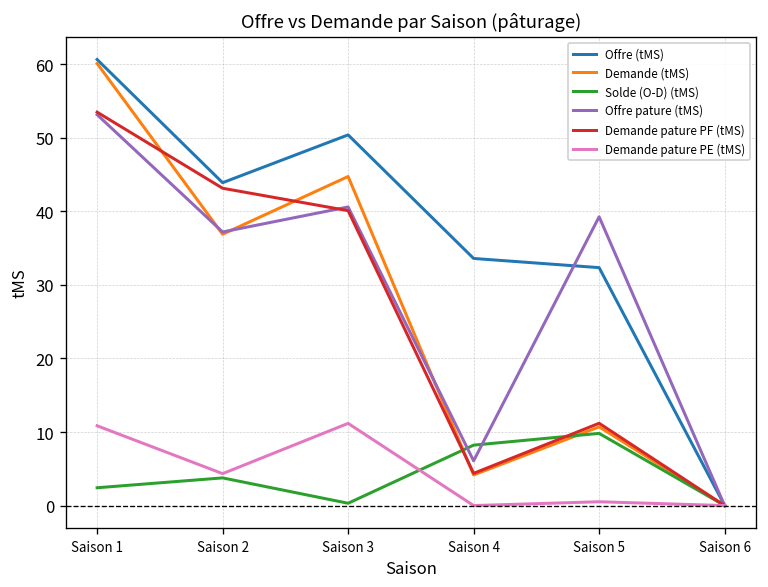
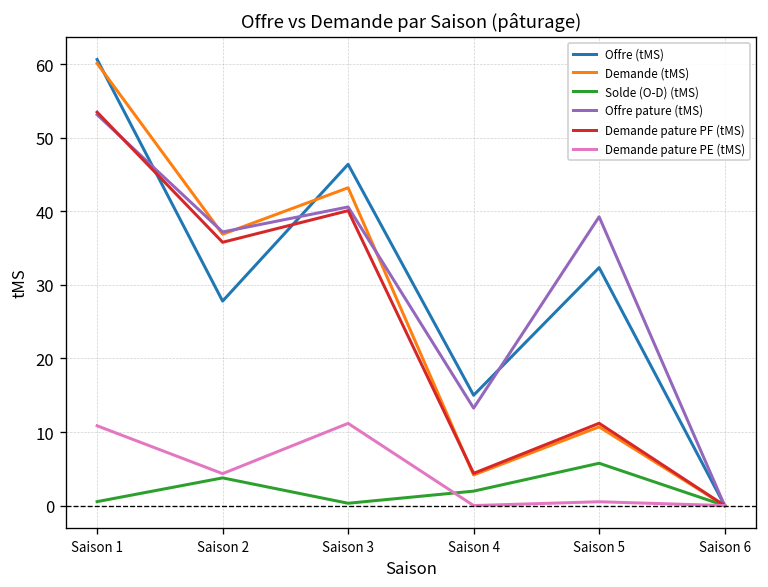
  {
    "Offre (tMS)": {
      "Saison 1": 61,
-     "Saison 2": 44,
-     "Saison 3": 50,
-     "Saison 4": 34,
+     "Saison 2": 28,
+     "Saison 3": 46,
+     "Saison 4": 15,
      "Saison 5": 32
    },
    "Demande (tMS)": {
      "Saison 1": 60,
-     "Saison 3": 45,
+     "Saison 3": 43,
      "Saison 5": 11
    },
    "Solde (O-D) (tMS)": {
-     "Saison 1": 2,
+     "Saison 1": 1,
      "Saison 2": 4,
      "Saison 3": 0,
-     "Saison 4": 8,
-     "Saison 5": 10
+     "Saison 4": 2,
+     "Saison 5": 6
    },
    "Offre pature (tMS)": {
      "Saison 3": 41,
-     "Saison 4": 6,
+     "Saison 4": 13,
      "Saison 5": 39
    },
    "Demande pature PF (tMS)": {
-     "Saison 2": 43,
+     "Saison 2": 36,
      "Saison 3": 40,
      "Saison 5": 11
    },
    "Demande pature PE (tMS)": {
      "Saison 1": 11,
      "Saison 2": 4,
      "Saison 3": 11,
      "Saison 4": 0,
      "Saison 5": 1
    }
  }
